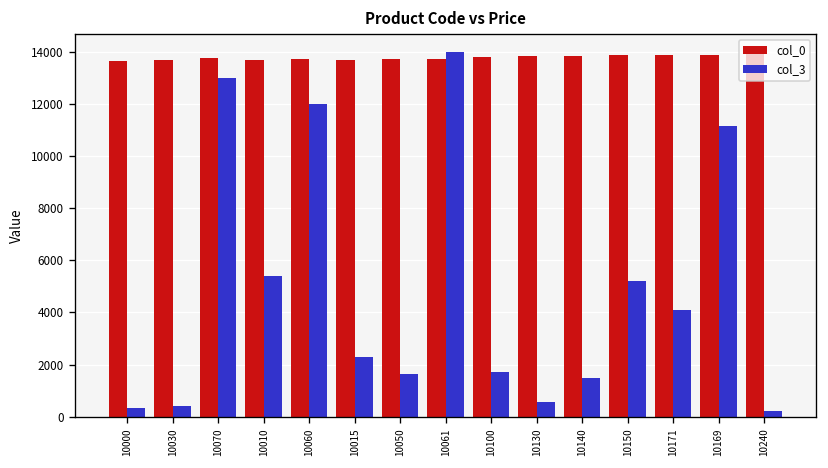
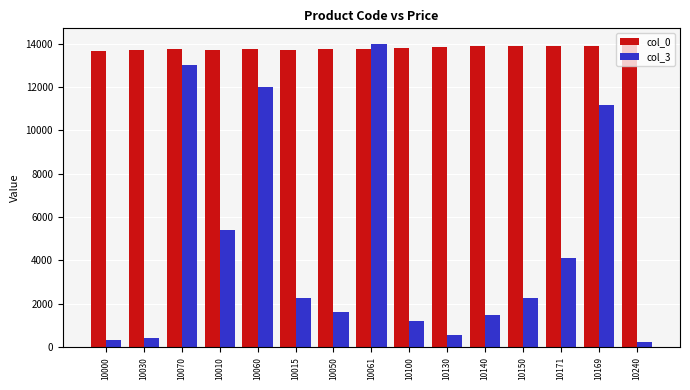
  {
    "col_0": {
      "10000": 13700,
      "10030": 13700,
      "10070": 13800,
      "10010": 13700,
      "10060": 13800,
      "10015": 13700,
      "10050": 13700,
      "10061": 13800,
      "10100": 13800,
      "10130": 13800,
      "10140": 13900,
      "10150": 13900,
      "10171": 13900,
      "10169": 13900
    },
    "col_3": {
      "10000": 300,
      "10030": 400,
      "10070": 13000,
      "10010": 5400,
      "10060": 12000,
      "10015": 2300,
      "10050": 1600,
      "10061": 14000,
-     "10100": 1700,
+     "10100": 1200,
      "10130": 500,
      "10140": 1500,
-     "10150": 5200,
+     "10150": 2200,
      "10171": 4100,
      "10169": 11200,
      "10240": 200
    }
  }
